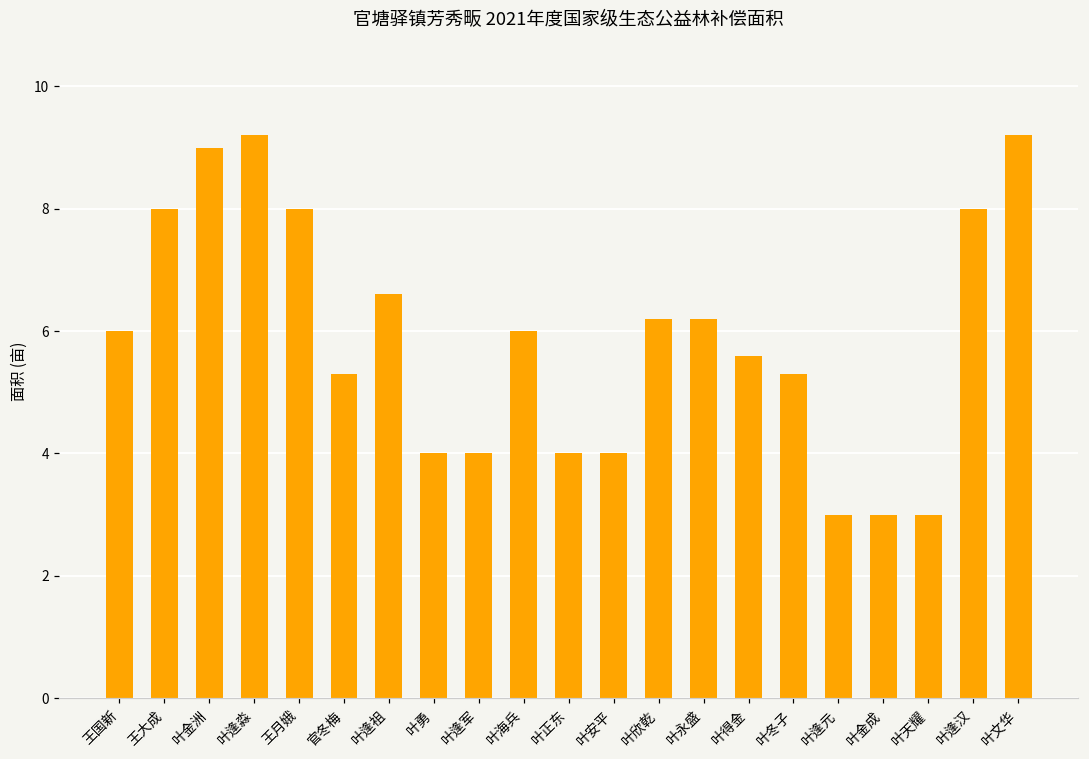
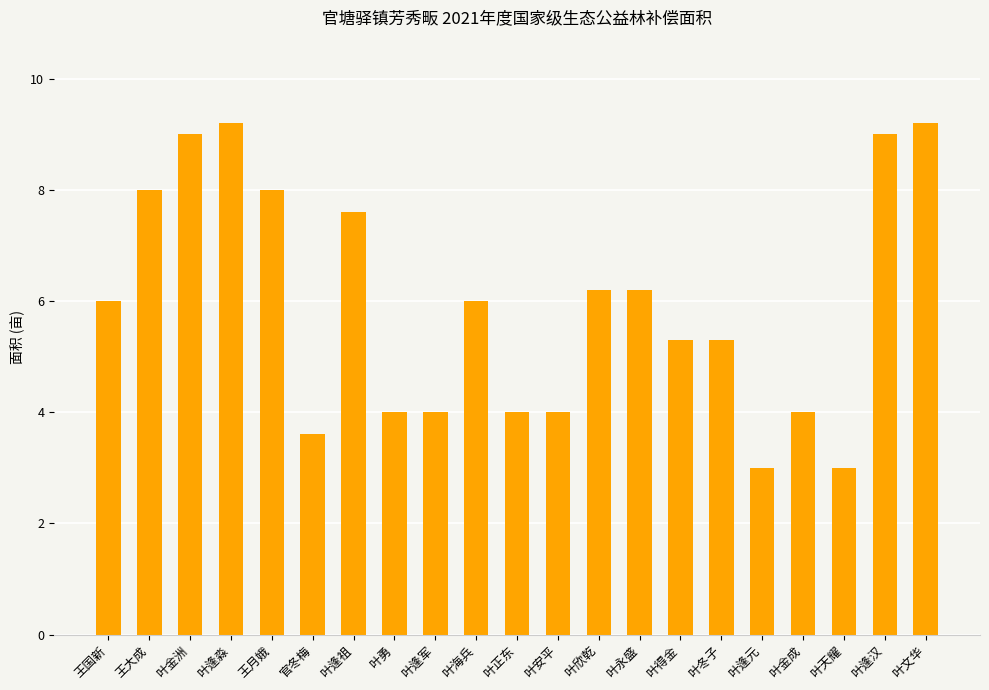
  {
    "王国新": 6.0,
    "王大成": 8.0,
    "叶金洲": 9.0,
    "叶逢淼": 9.2,
    "王月娥": 8.0,
-   "官冬梅": 5.3,
-   "叶逢祖": 6.6,
+   "官冬梅": 3.6,
+   "叶逢祖": 7.6,
    "叶勇": 4.0,
    "叶逢军": 4.0,
    "叶海兵": 6.0,
    "叶正东": 4.0,
    "叶安平": 4.0,
    "叶欣乾": 6.2,
    "叶永盛": 6.2,
-   "叶得金": 5.6,
+   "叶得金": 5.3,
    "叶冬子": 5.3,
    "叶逢元": 3.0,
-   "叶金成": 3,
+   "叶金成": 4,
    "叶天耀": 3.0,
-   "叶逢汉": 8,
+   "叶逢汉": 9,
    "叶文华": 9.2
  }
